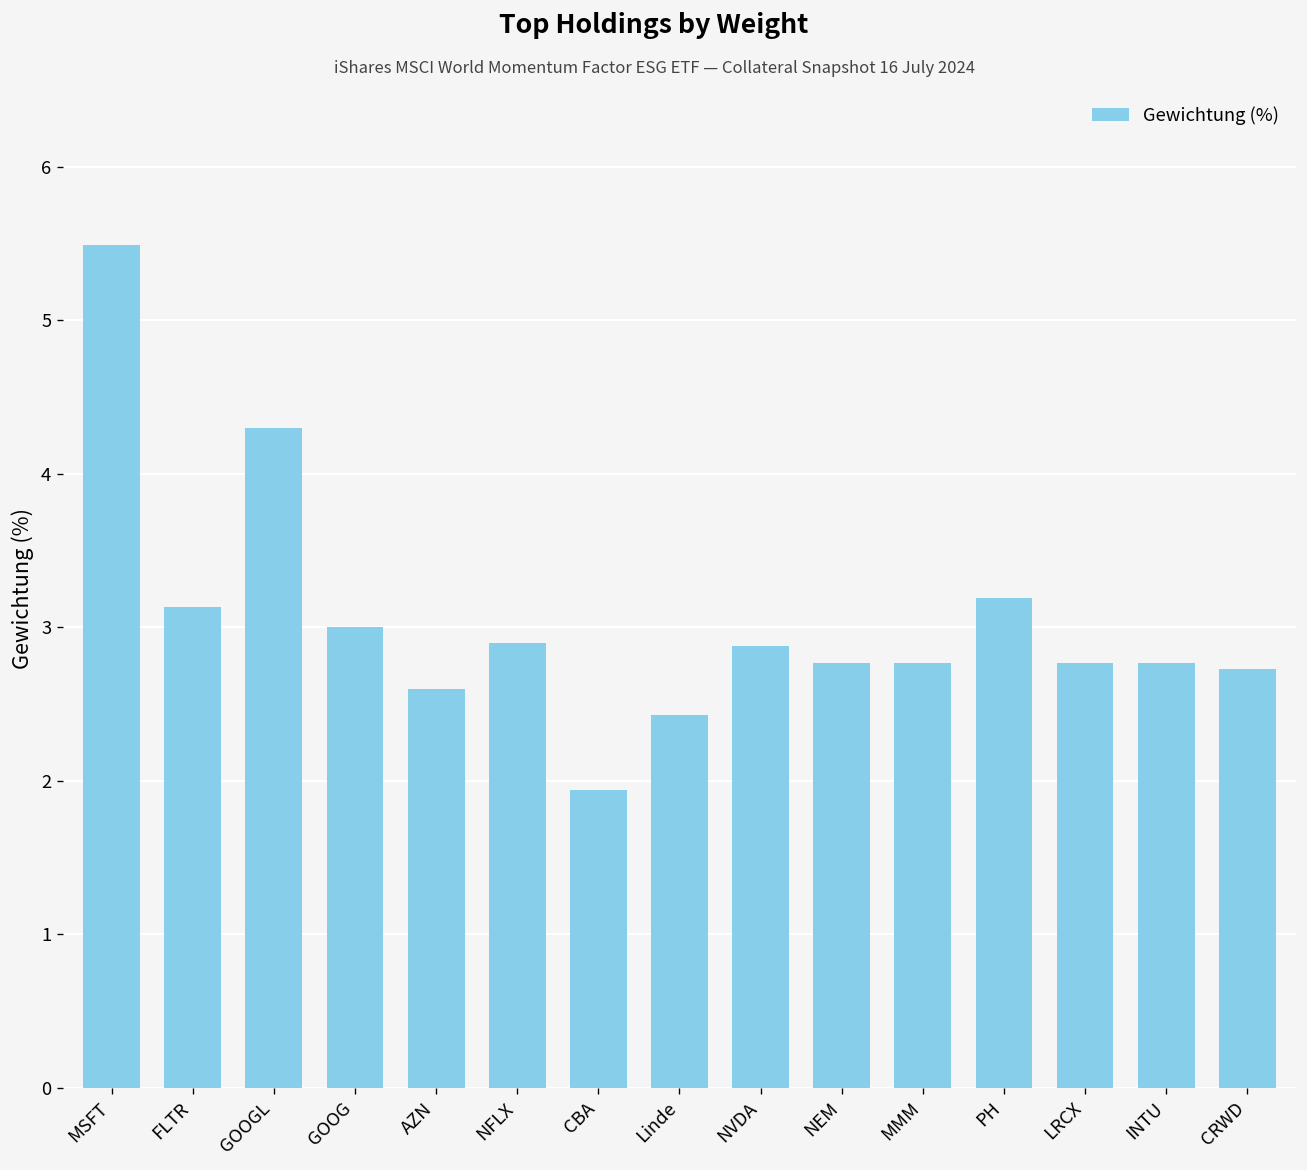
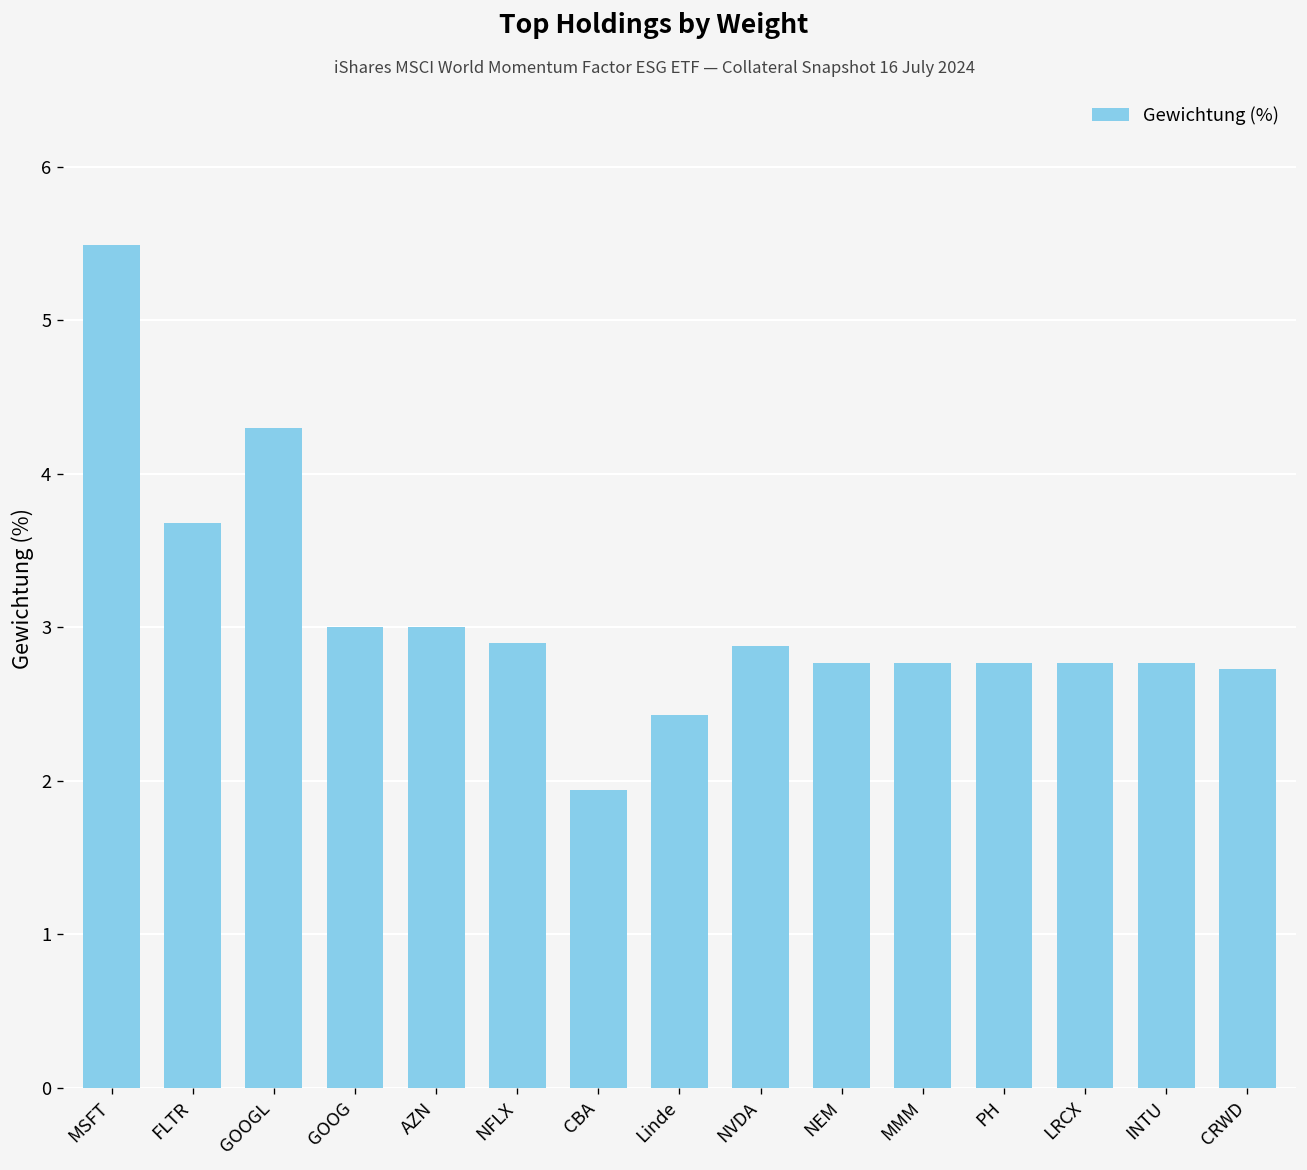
  {
    "MSFT": 5.49,
-   "FLTR": 3.13,
+   "FLTR": 3.68,
    "GOOGL": 4.30,
    "GOOG": 3.00,
-   "AZN": 2.6,
+   "AZN": 3.0,
    "NFLX": 2.90,
    "CBA": 1.94,
    "Linde": 2.43,
    "NVDA": 2.88,
    "NEM": 2.77,
    "MMM": 2.77,
-   "PH": 3.19,
+   "PH": 2.77,
    "LRCX": 2.77,
    "INTU": 2.77,
    "CRWD": 2.73
  }
